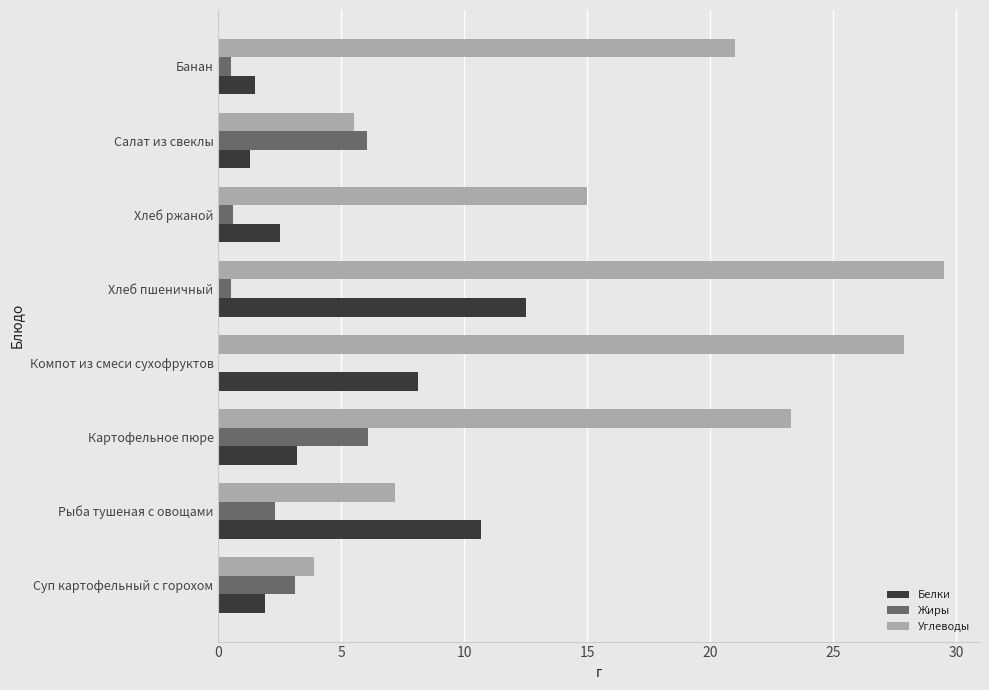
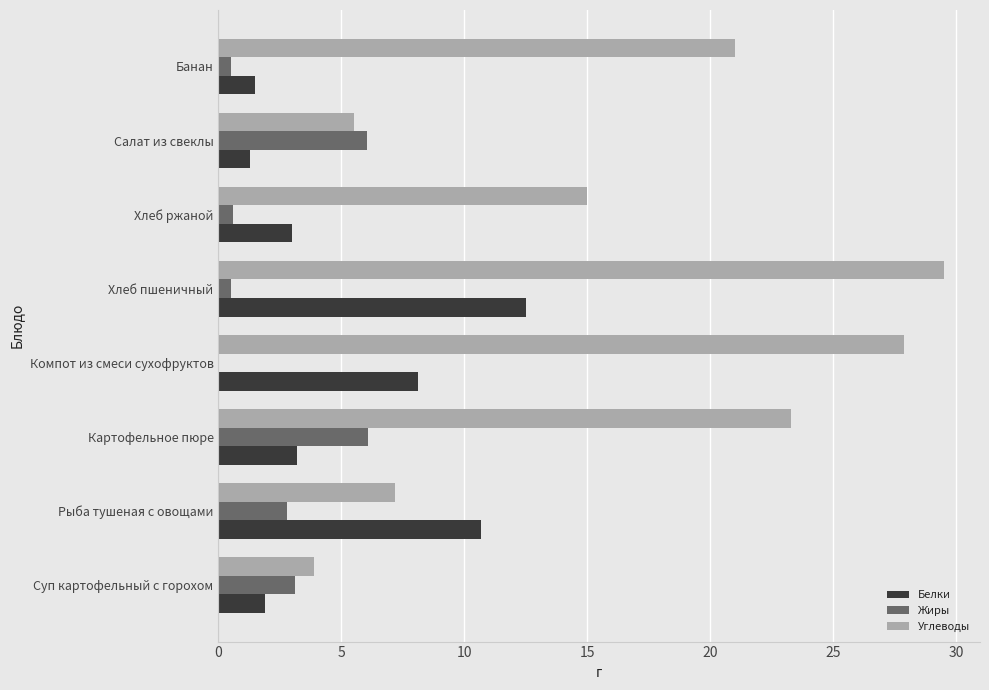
  {
    "Белки": {
      "Банан": 1.5,
      "Салат из свеклы": 1.3,
-     "Хлеб ржаной": 2.5,
+     "Хлеб ржаной": 3.0,
      "Хлеб пшеничный": 12.5,
      "Компот из смеси сухофруктов": 8.1,
      "Картофельное пюре": 3.2,
      "Рыба тушеная с овощами": 10.7,
      "Суп картофельный с горохом": 1.9
    },
    "Жиры": {
      "Банан": 0.5,
      "Салат из свеклы": 6.1,
      "Хлеб ржаной": 0.6,
      "Хлеб пшеничный": 0.5,
      "Компот из смеси сухофруктов": 0.0,
      "Картофельное пюре": 6.1,
-     "Рыба тушеная с овощами": 2.3,
+     "Рыба тушеная с овощами": 2.8,
      "Суп картофельный с горохом": 3.1
    },
    "Углеводы": {
      "Банан": 21.0,
      "Салат из свеклы": 5.5,
      "Хлеб ржаной": 15.0,
      "Хлеб пшеничный": 29.5,
      "Компот из смеси сухофруктов": 27.9,
      "Картофельное пюре": 23.3,
      "Рыба тушеная с овощами": 7.2,
      "Суп картофельный с горохом": 3.9
    }
  }
